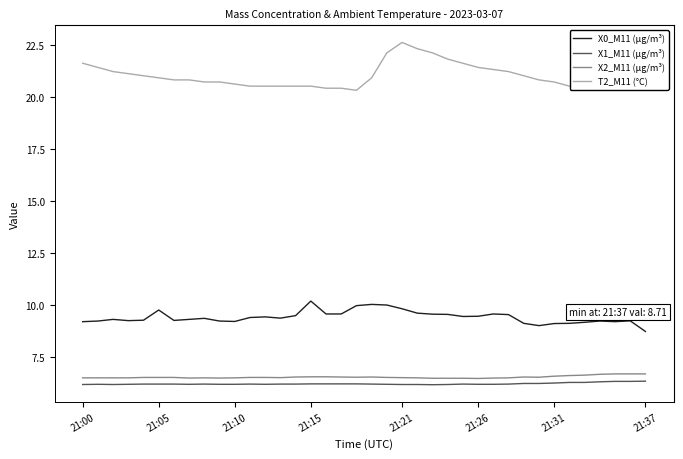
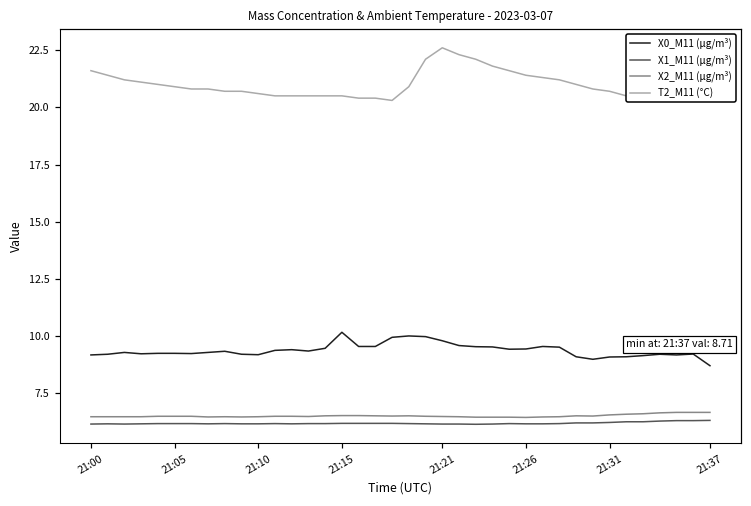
  {
    "X0_M11 (μg/m³)": {
      "21:00": 9.2,
-     "21:05": 9.7,
+     "21:05": 9.3,
      "21:10": 9.2,
      "21:15": 10.2,
      "21:21": 9.8,
      "21:26": 9.4,
      "21:31": 9.1
    },
    "X1_M11 (μg/m³)": {
      "21:00": 6.2,
      "21:05": 6.2,
      "21:10": 6.2,
      "21:15": 6.2,
      "21:21": 6.2,
      "21:26": 6.2,
      "21:31": 6.2,
      "21:37": 6.3
    }
  }
